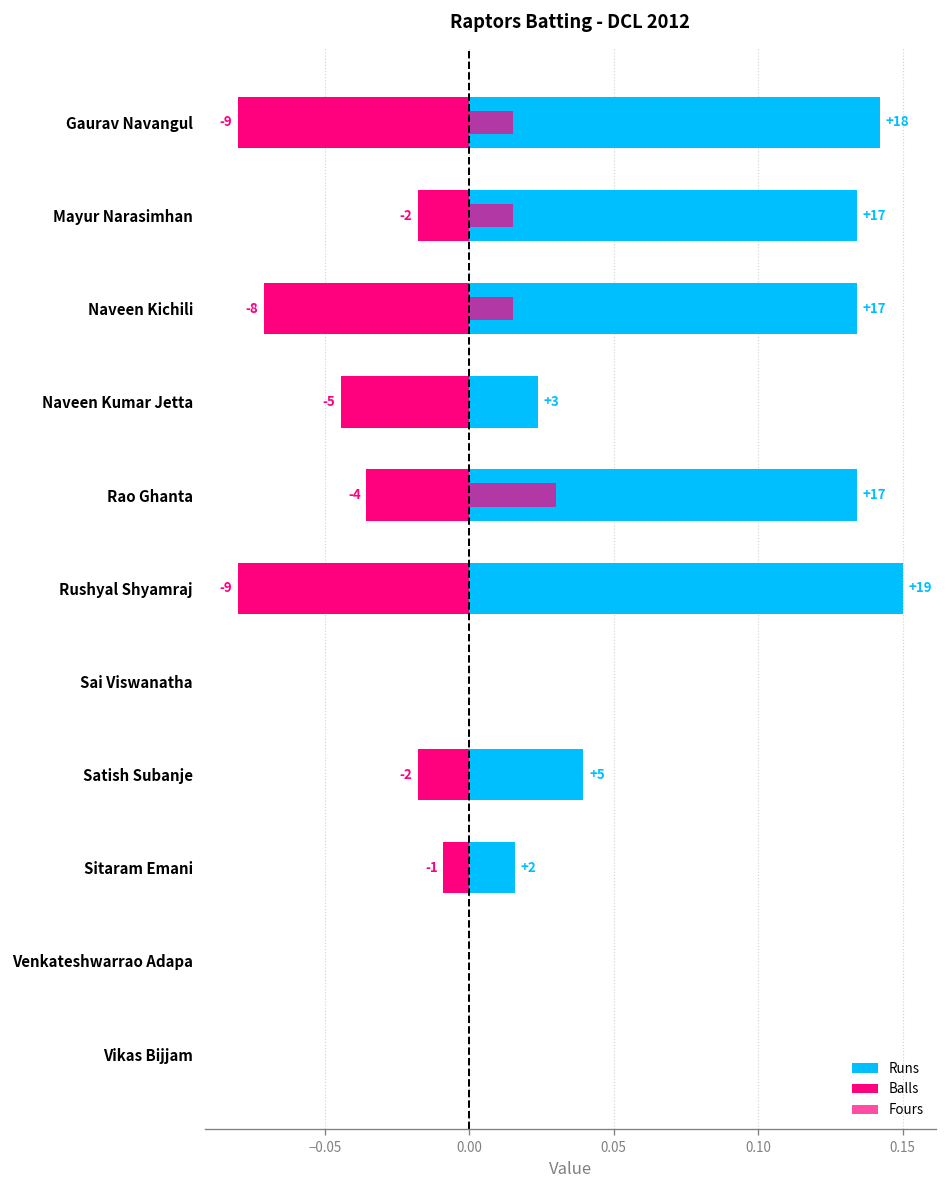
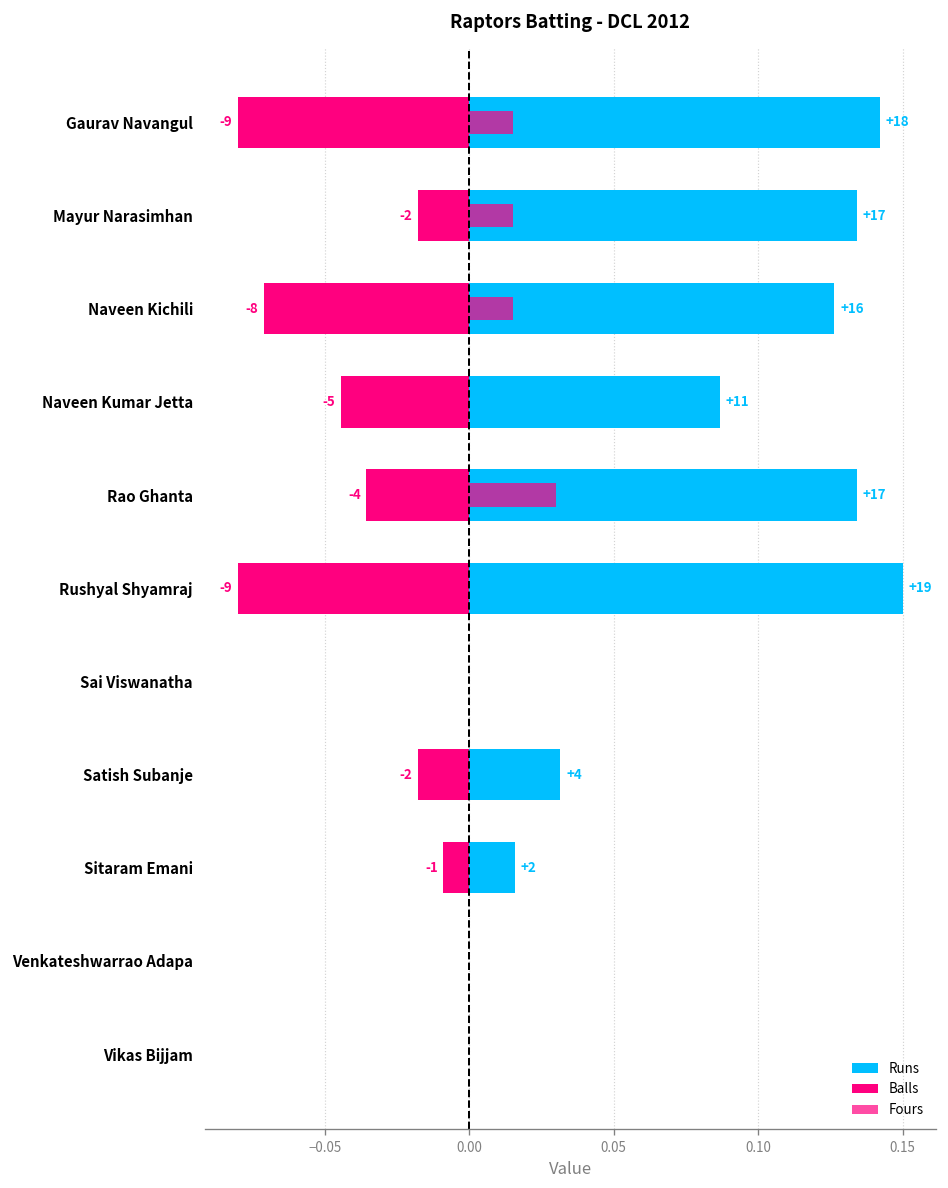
  {
    "Runs": {
-     "Naveen Kichili": "+17",
-     "Naveen Kumar Jetta": "+3",
-     "Satish Subanje": "+5"
+     "Naveen Kichili": "+16",
+     "Naveen Kumar Jetta": "+11",
+     "Satish Subanje": "+4"
    }
  }
